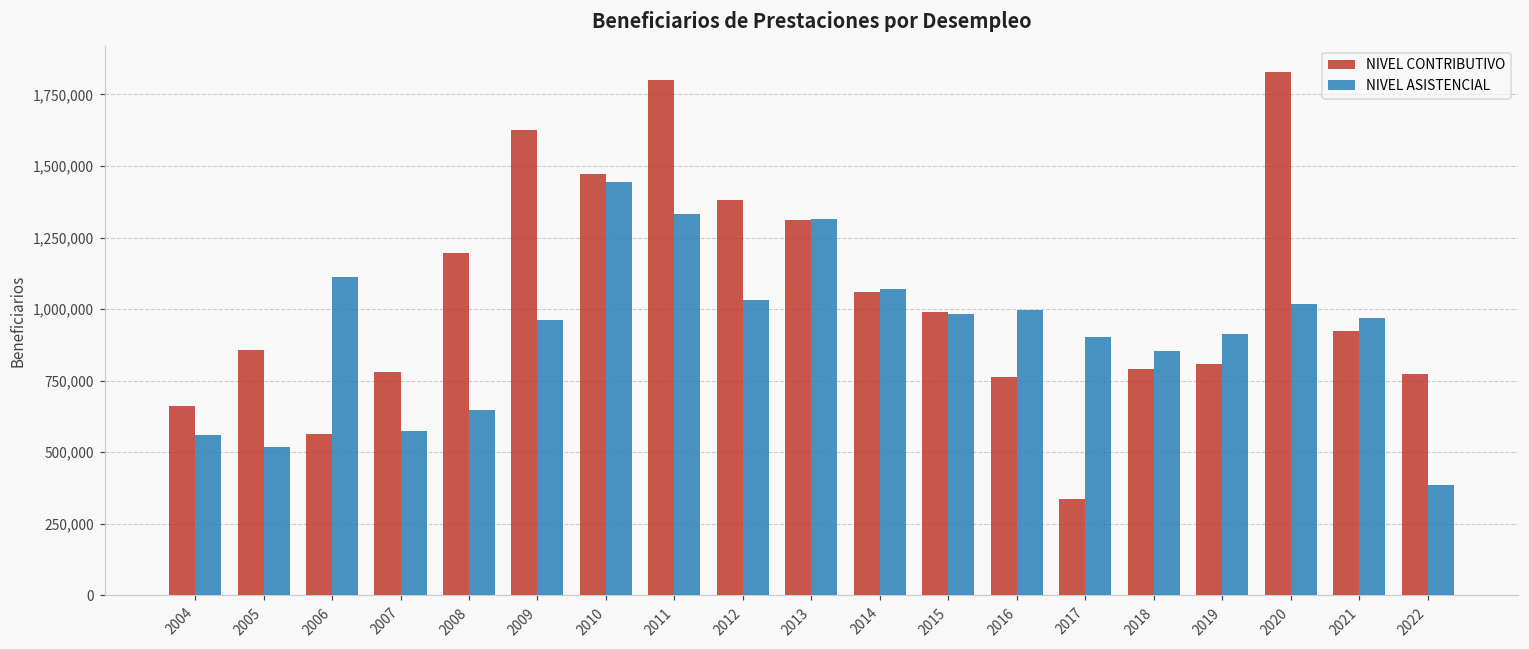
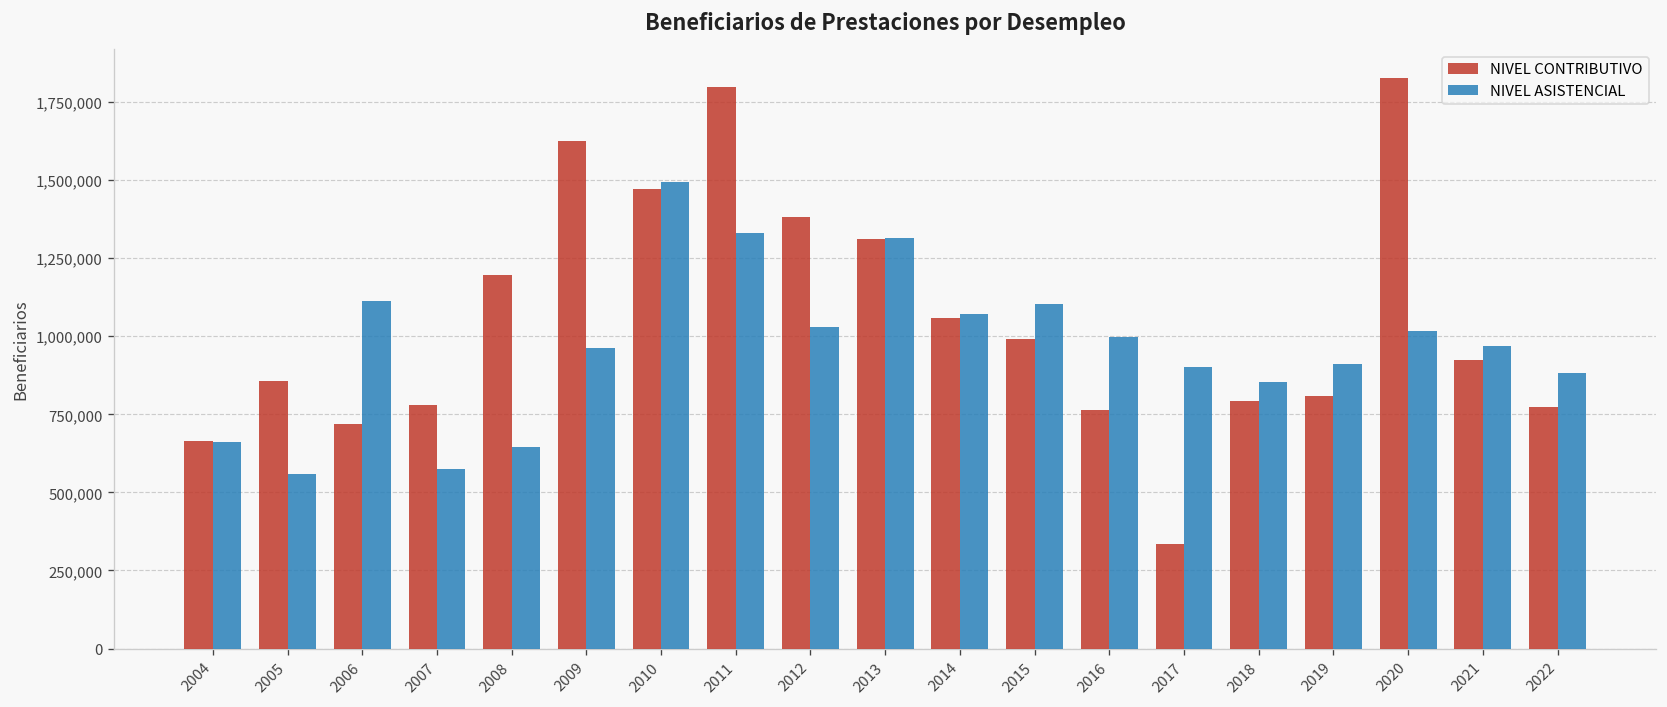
  {
    "NIVEL CONTRIBUTIVO": {
      "2004": "660,000",
      "2005": "860,000",
-     "2006": "560,000",
+     "2006": "720,000",
      "2007": "780,000",
      "2008": "1,200,000",
      "2009": "1,620,000",
      "2010": "1,470,000",
      "2011": "1,800,000",
      "2012": "1,380,000",
      "2013": "1,310,000",
      "2014": "1,060,000",
      "2015": "990,000",
      "2016": "760,000",
      "2017": "340,000",
      "2018": "790,000",
      "2019": "810,000",
      "2020": "1,830,000",
      "2021": "920,000",
      "2022": "770,000"
    },
    "NIVEL ASISTENCIAL": {
-     "2004": "560,000",
-     "2005": "520,000",
+     "2004": "660,000",
+     "2005": "560,000",
      "2006": "1,110,000",
      "2007": "580,000",
      "2008": "650,000",
      "2009": "960,000",
-     "2010": "1,450,000",
+     "2010": "1,490,000",
      "2011": "1,330,000",
      "2012": "1,030,000",
      "2013": "1,310,000",
      "2014": "1,070,000",
-     "2015": "980,000",
+     "2015": "1,100,000",
      "2016": "1,000,000",
      "2017": "900,000",
      "2018": "850,000",
      "2019": "910,000",
      "2020": "1,020,000",
      "2021": "970,000",
-     "2022": "390,000"
+     "2022": "880,000"
    }
  }
